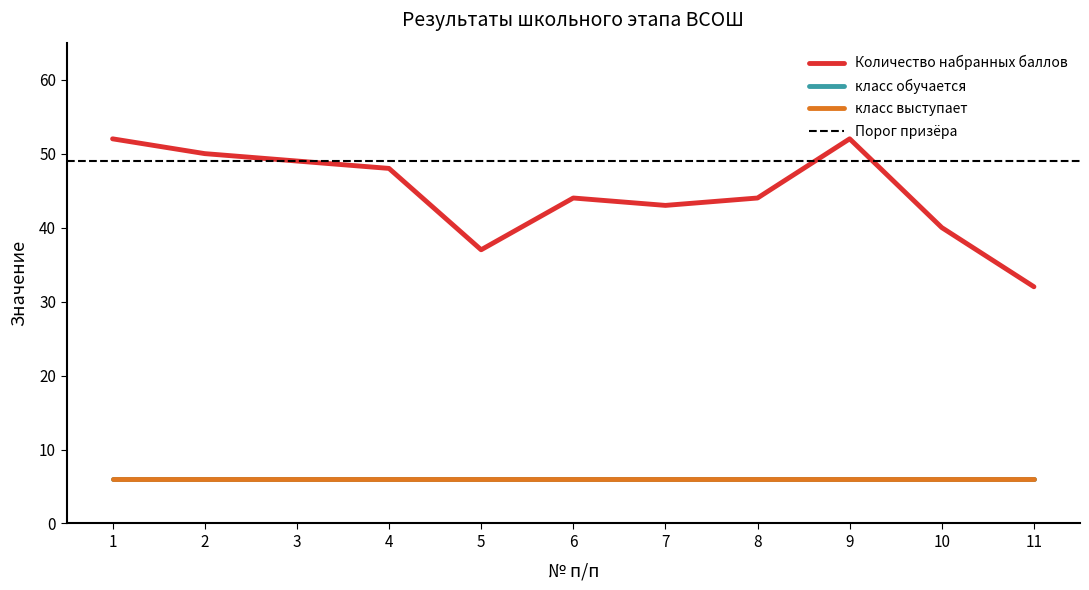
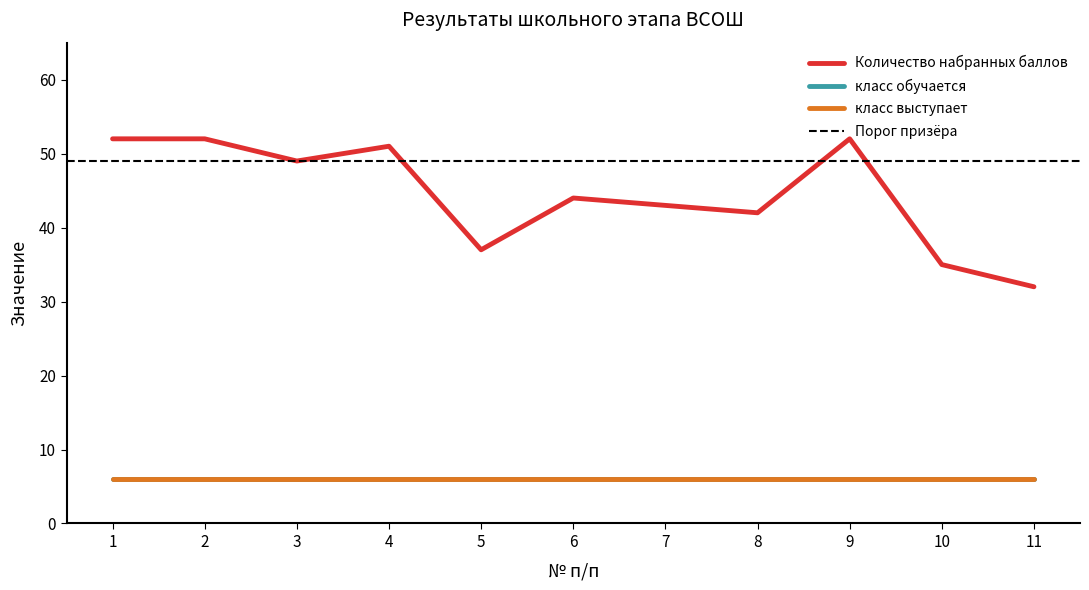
  {
    "Количество набранных баллов": {
      "1": 52,
-     "2": 50,
+     "2": 52,
      "3": 49,
-     "4": 48,
+     "4": 51,
      "5": 37,
      "6": 44,
      "7": 43,
-     "8": 44,
+     "8": 42,
      "9": 52,
-     "10": 40,
+     "10": 35,
      "11": 32
    },
    "класс выступает": {
      "1": 6,
      "2": 6,
      "3": 6,
      "4": 6,
      "5": 6,
      "6": 6,
      "7": 6,
      "8": 6,
      "9": 6,
      "10": 6,
      "11": 6
    }
  }
